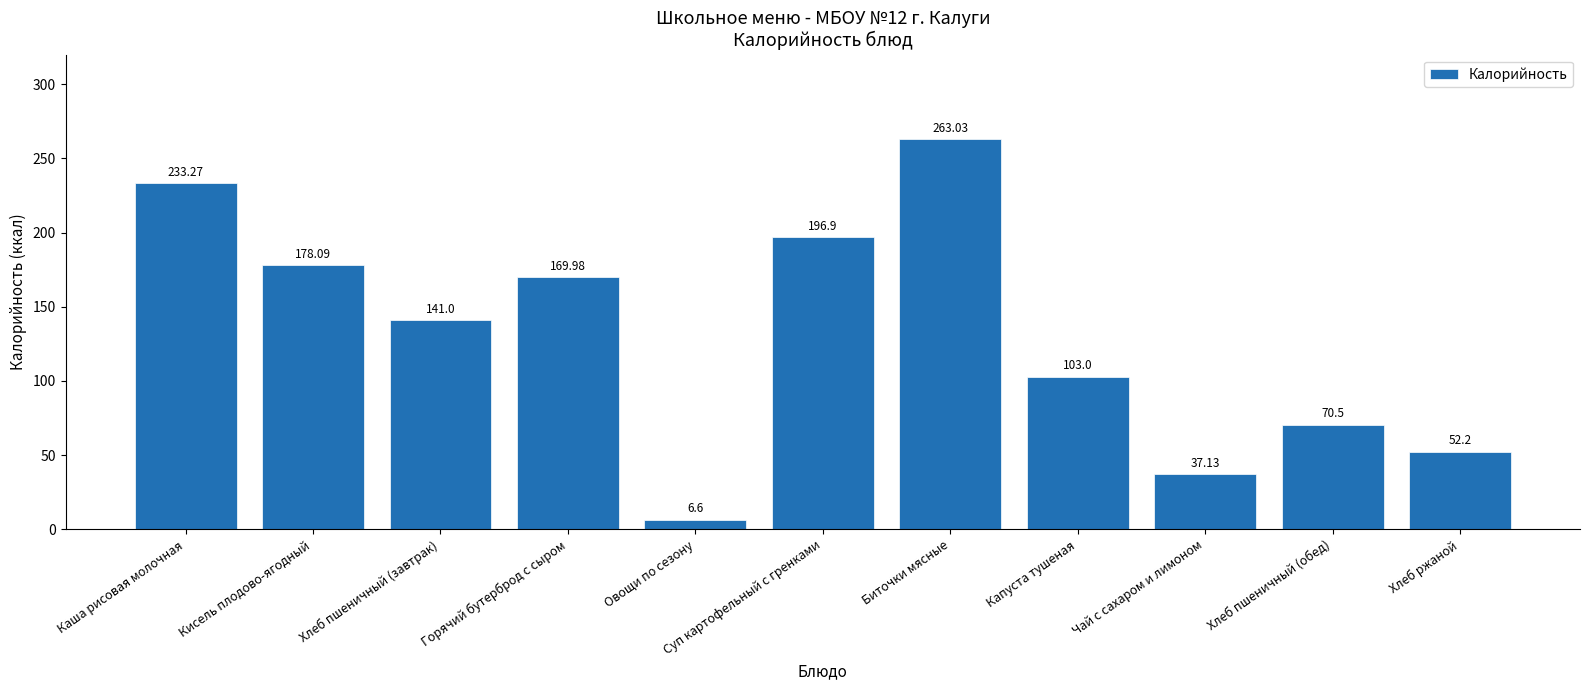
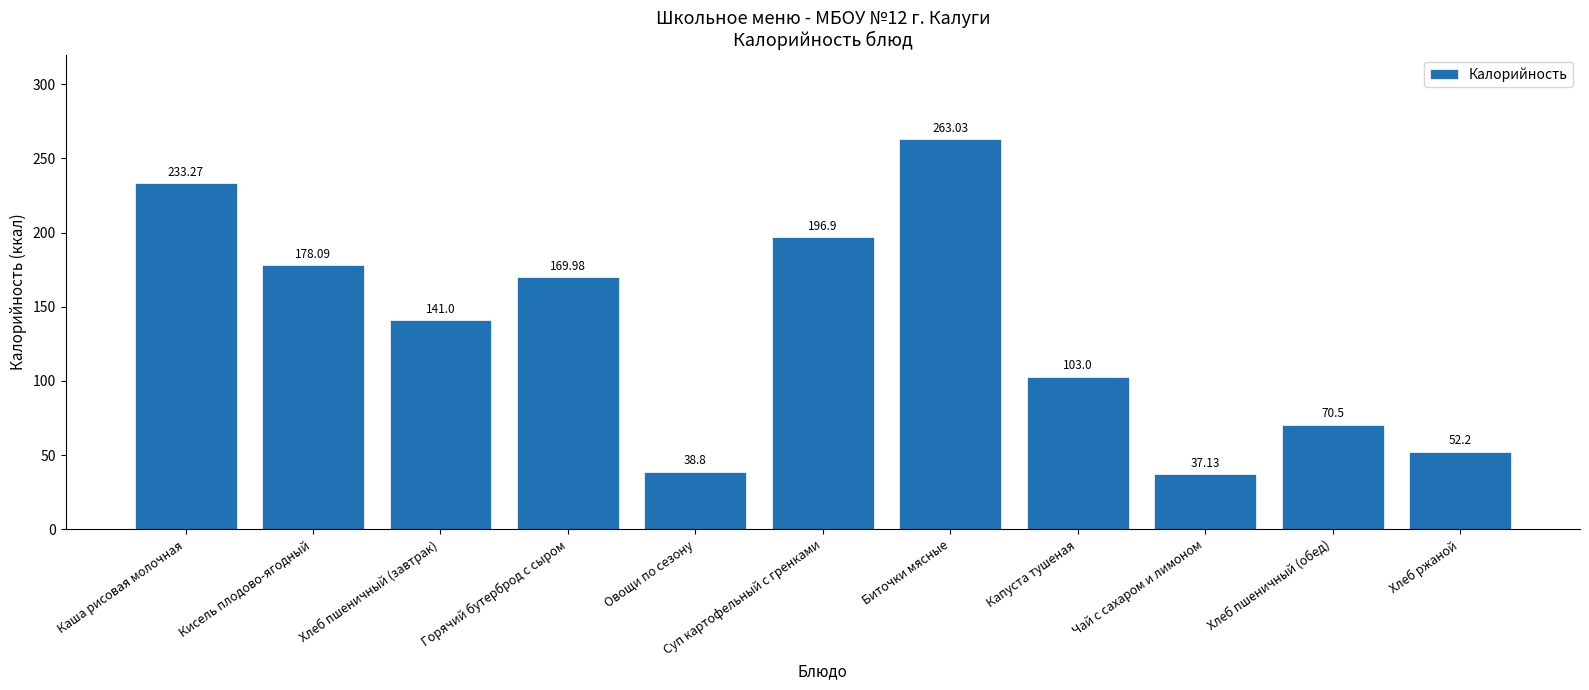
  {
    "Каша рисовая молочная": 233.27,
    "Кисель плодово-ягодный": 178.09,
    "Хлеб пшеничный (завтрак)": 141.0,
    "Горячий бутерброд с сыром": 169.98,
-   "Овощи по сезону": 6.6,
+   "Овощи по сезону": 38.8,
    "Суп картофельный с гренками": 196.9,
    "Биточки мясные": 263.03,
    "Капуста тушеная": 103.0,
    "Чай с сахаром и лимоном": 37.13,
    "Хлеб пшеничный (обед)": 70.5,
    "Хлеб ржаной": 52.2
  }
